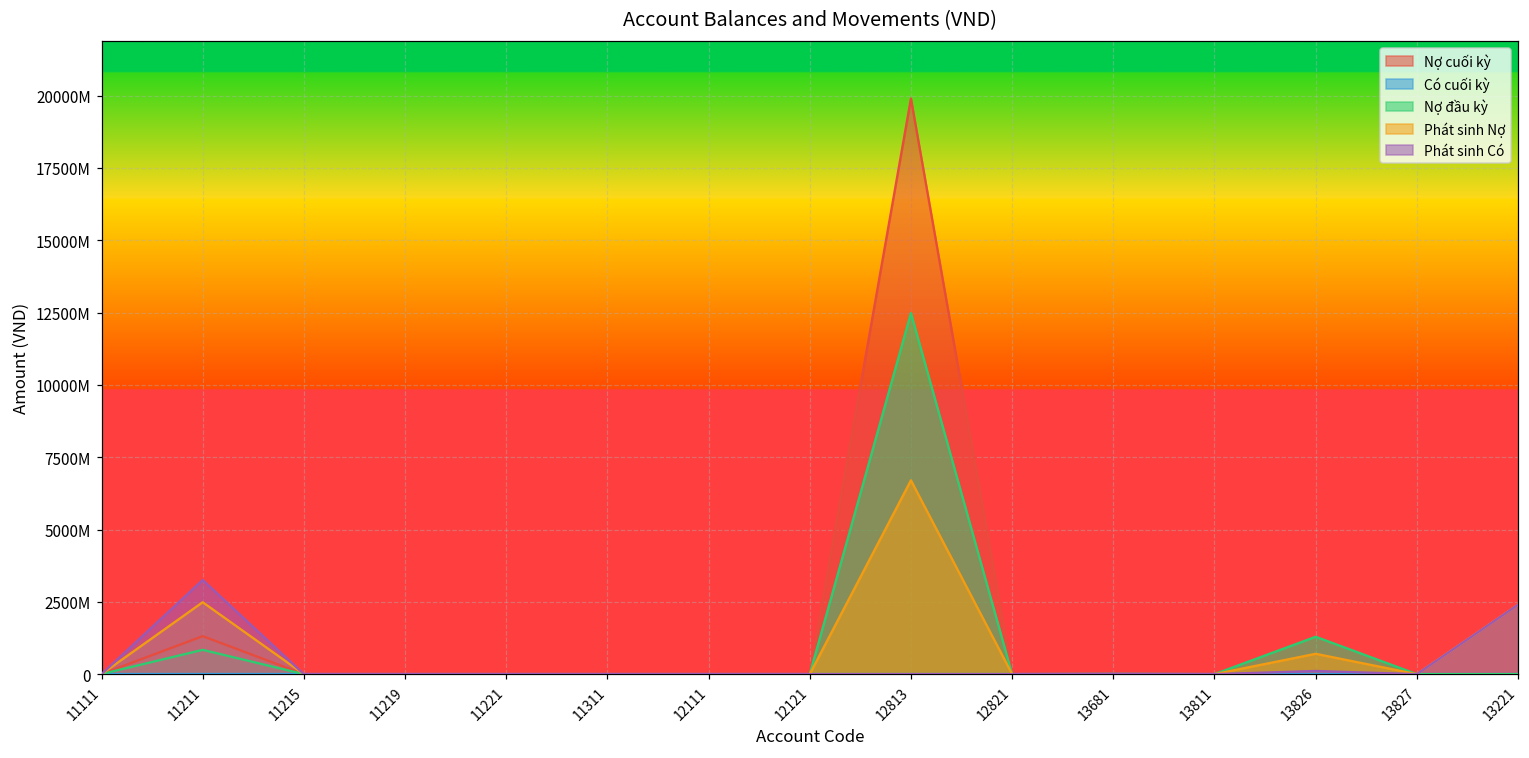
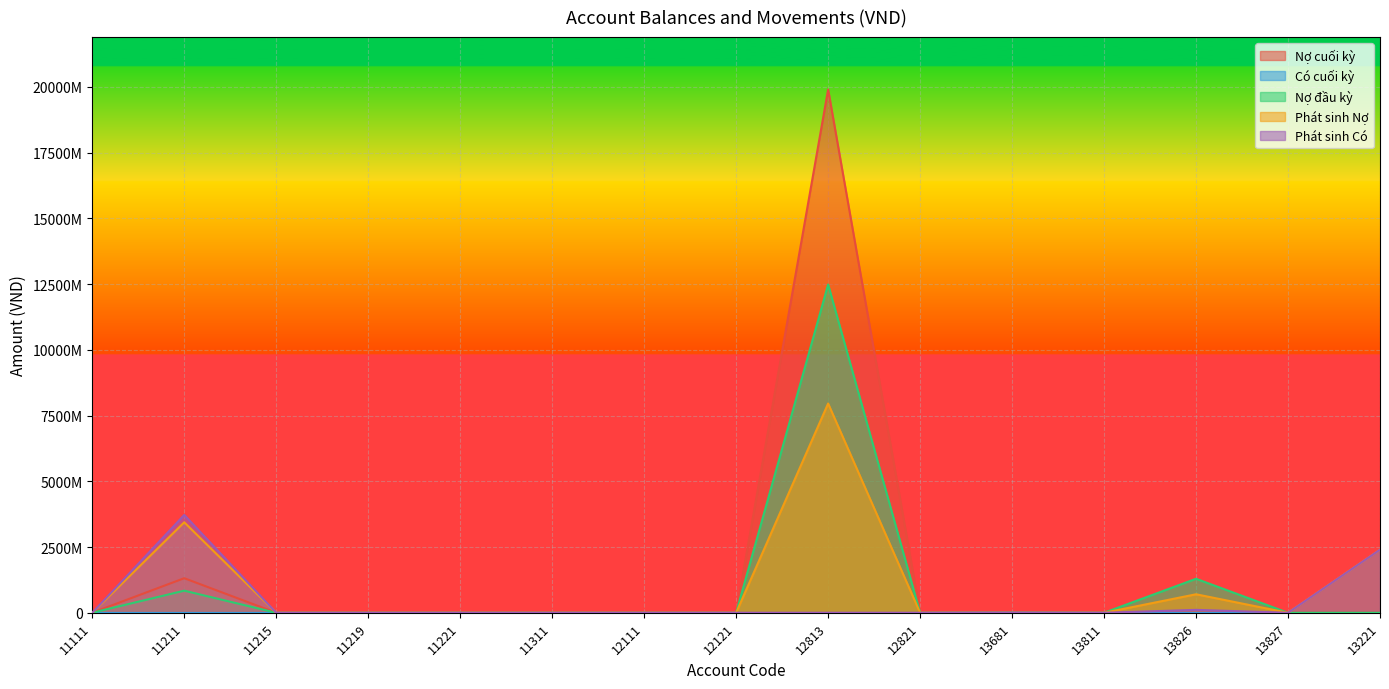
  {
    "Nợ cuối kỳ": {
      "11211": 1300000000,
      "12813": 19900000000
    },
    "Có cuối kỳ": {
      "11211": 0
    },
    "Nợ đầu kỳ": {
      "11211": 800000000,
      "12813": 12500000000,
      "13826": 1300000000
    },
    "Phát sinh Nợ": {
-     "11211": 2500000000,
-     "12813": 6700000000,
+     "11211": 3400000000,
+     "12813": 8000000000,
      "13826": 700000000
    },
    "Phát sinh Có": {
-     "11211": 3300000000,
+     "11211": 3700000000,
      "13826": 100000000
    }
  }
